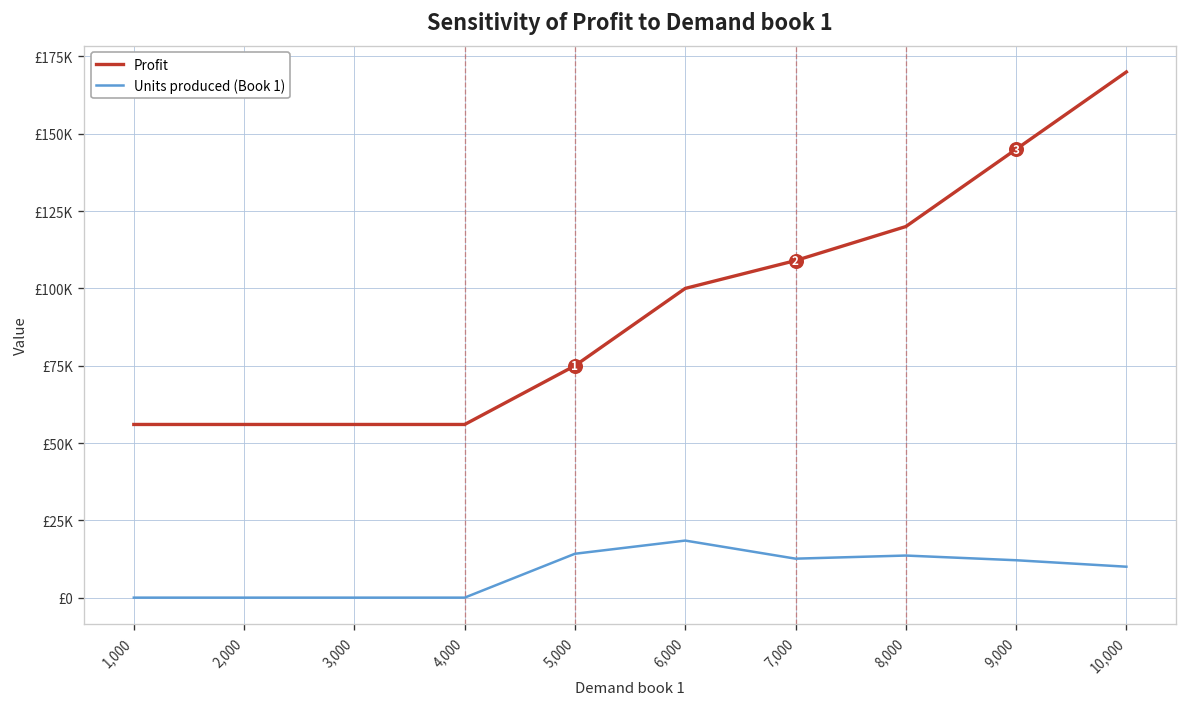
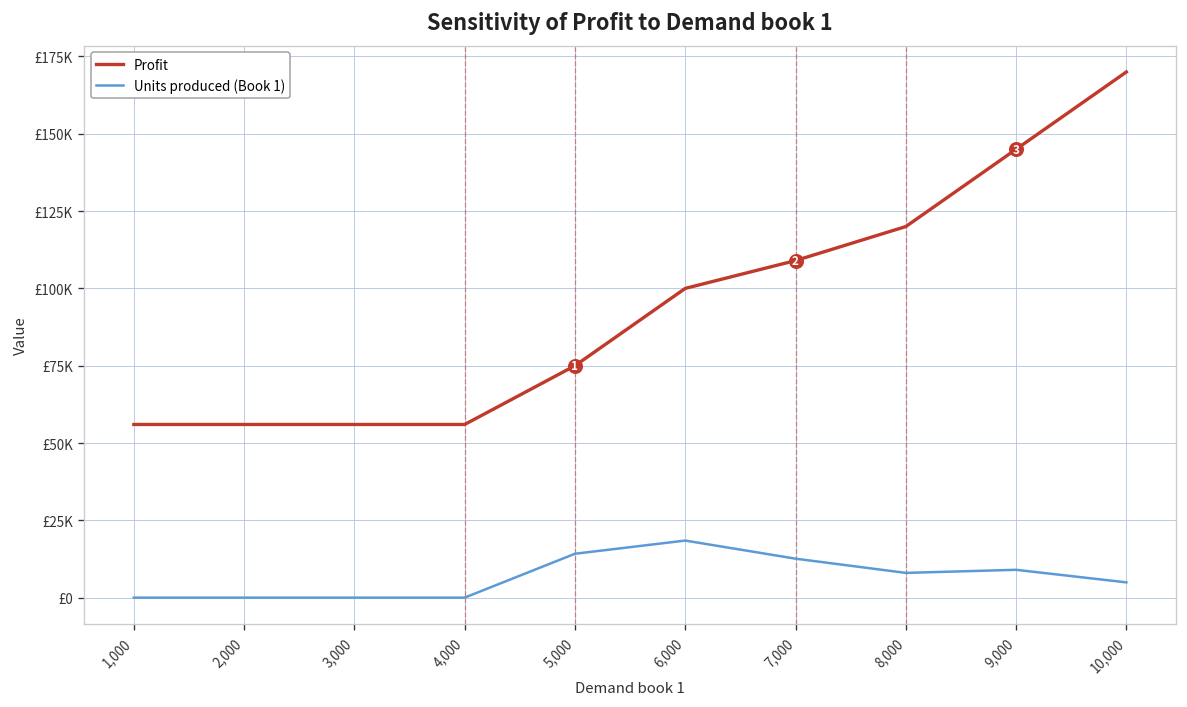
  {
    "Units produced (Book 1)": {
      "1,000": "£0",
      "2,000": "£0",
      "3,000": "£0",
      "4,000": "£0",
      "5,000": "£14000",
      "6,000": "£18000",
      "7,000": "£13000",
-     "8,000": "£14000",
-     "9,000": "£12000",
-     "10,000": "£10000"
+     "8,000": "£8000",
+     "9,000": "£9000",
+     "10,000": "£5000"
    }
  }
